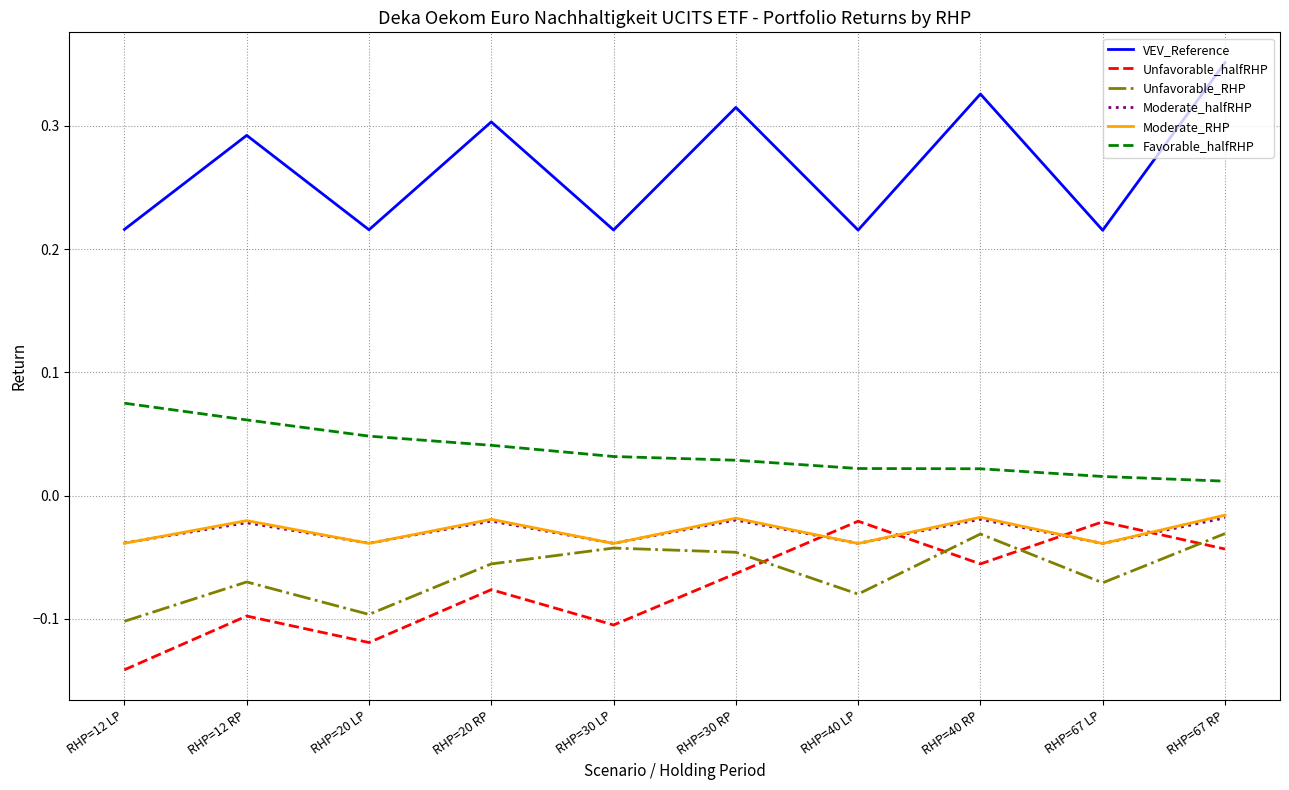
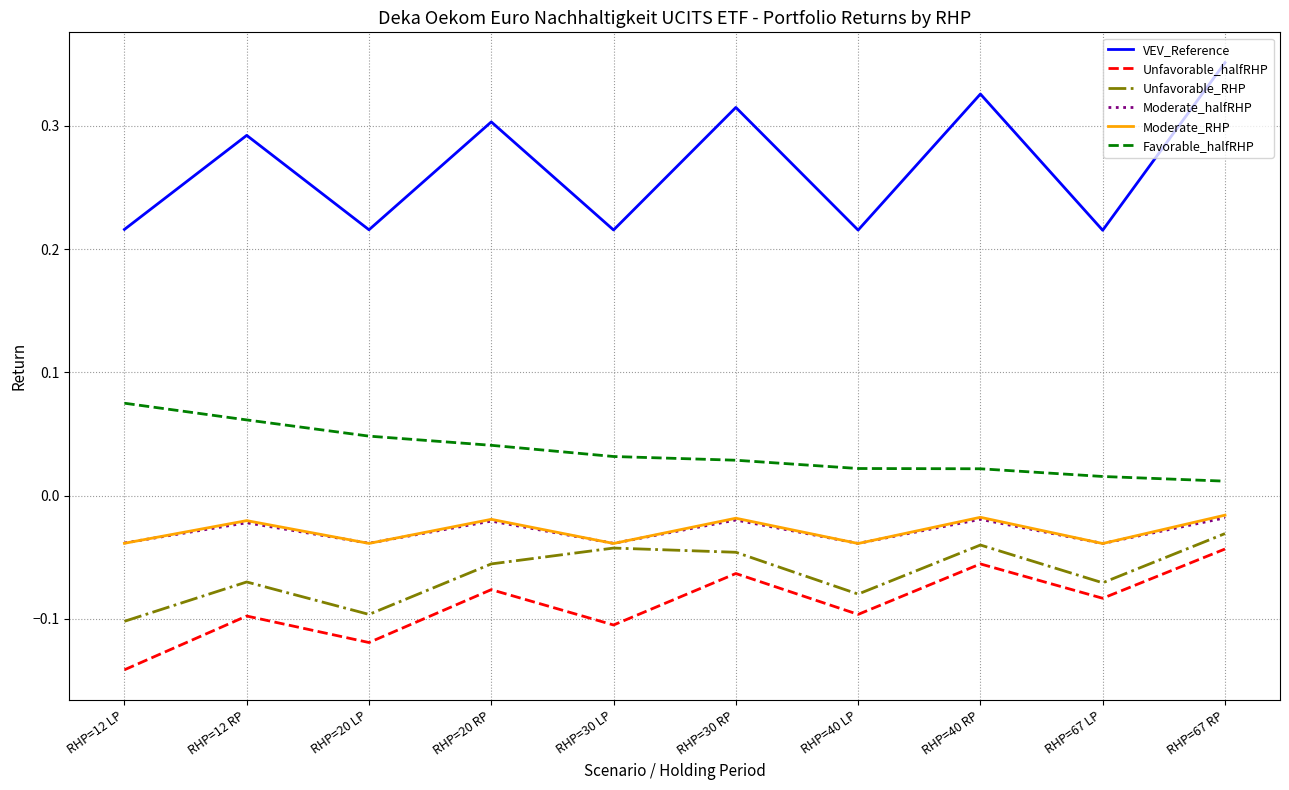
  {
    "VEV_Reference": {
      "RHP=12 LP": 0.216,
      "RHP=12 RP": 0.292,
      "RHP=20 LP": 0.216,
      "RHP=20 RP": 0.303,
      "RHP=30 LP": 0.216,
      "RHP=30 RP": 0.315,
      "RHP=40 LP": 0.215,
      "RHP=40 RP": 0.326,
      "RHP=67 LP": 0.215
    },
    "Unfavorable_halfRHP": {
      "RHP=12 LP": -0.141,
      "RHP=12 RP": -0.098,
      "RHP=20 LP": -0.119,
      "RHP=20 RP": -0.076,
      "RHP=30 LP": -0.105,
      "RHP=30 RP": -0.063,
-     "RHP=40 LP": -0.021,
+     "RHP=40 LP": -0.096,
      "RHP=40 RP": -0.055,
-     "RHP=67 LP": -0.021,
+     "RHP=67 LP": -0.083,
      "RHP=67 RP": -0.043
    },
    "Unfavorable_RHP": {
      "RHP=12 LP": -0.102,
      "RHP=12 RP": -0.070,
      "RHP=20 LP": -0.096,
      "RHP=20 RP": -0.055,
      "RHP=30 LP": -0.042,
      "RHP=30 RP": -0.046,
      "RHP=40 LP": -0.080,
-     "RHP=40 RP": -0.031,
+     "RHP=40 RP": -0.040,
      "RHP=67 LP": -0.071,
      "RHP=67 RP": -0.031
    },
    "Moderate_halfRHP": {
      "RHP=67 RP": -0.018
    },
    "Moderate_RHP": {
      "RHP=67 RP": -0.016
    },
    "Favorable_halfRHP": {
      "RHP=12 LP": 0.075,
      "RHP=12 RP": 0.061,
      "RHP=20 LP": 0.048,
      "RHP=20 RP": 0.041,
      "RHP=30 LP": 0.032,
      "RHP=30 RP": 0.029,
      "RHP=40 LP": 0.022,
      "RHP=40 RP": 0.022,
      "RHP=67 LP": 0.016,
      "RHP=67 RP": 0.012
    }
  }
